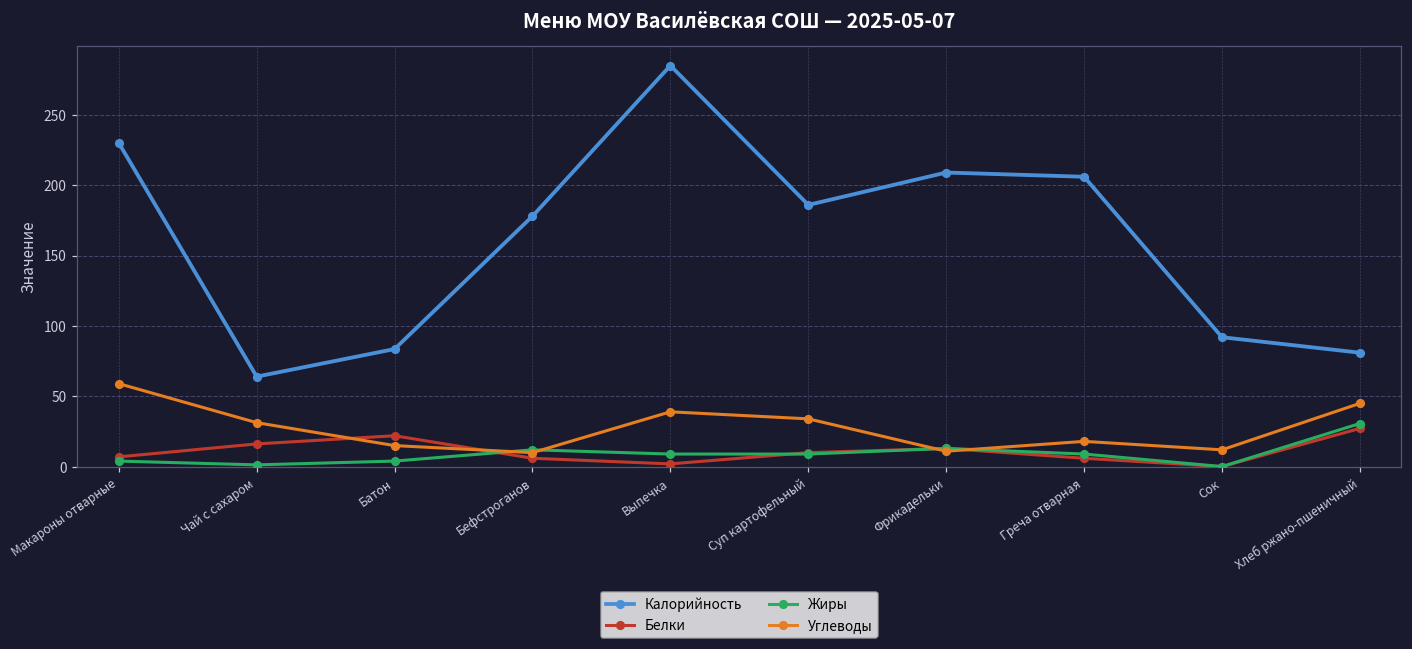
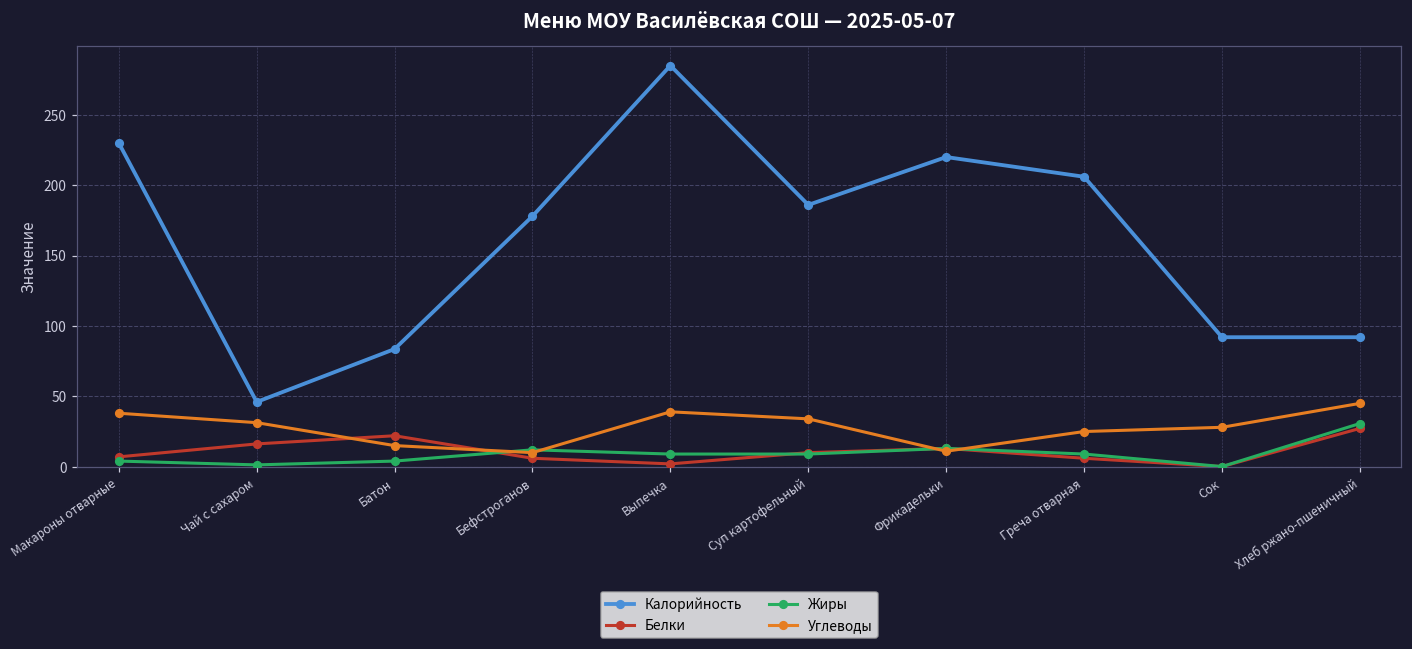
  {
    "Калорийность": {
      "Макароны отварные": 230,
-     "Чай с сахаром": 64,
+     "Чай с сахаром": 46,
      "Батон": 84,
      "Бефстроганов": 178,
      "Выпечка": 285,
      "Суп картофельный": 186,
-     "Фрикадельки": 209,
+     "Фрикадельки": 220,
      "Греча отварная": 206,
      "Сок": 92,
-     "Хлеб ржано-пшеничный": 81
+     "Хлеб ржано-пшеничный": 92
    },
    "Белки": {
      "Макароны отварные": 7,
      "Чай с сахаром": 16,
      "Батон": 22,
      "Бефстроганов": 6,
      "Выпечка": 2,
      "Греча отварная": 6,
      "Хлеб ржано-пшеничный": 27
    },
    "Жиры": {
      "Макароны отварные": 4,
      "Чай с сахаром": 1,
      "Батон": 4,
      "Бефстроганов": 12,
      "Выпечка": 9,
      "Греча отварная": 9,
      "Хлеб ржано-пшеничный": 31
    },
    "Углеводы": {
-     "Макароны отварные": 59,
+     "Макароны отварные": 38,
      "Чай с сахаром": 31,
      "Батон": 15,
      "Бефстроганов": 10,
      "Выпечка": 39,
      "Суп картофельный": 34,
      "Фрикадельки": 11,
-     "Греча отварная": 18,
-     "Сок": 12,
+     "Греча отварная": 25,
+     "Сок": 28,
      "Хлеб ржано-пшеничный": 45
    }
  }
